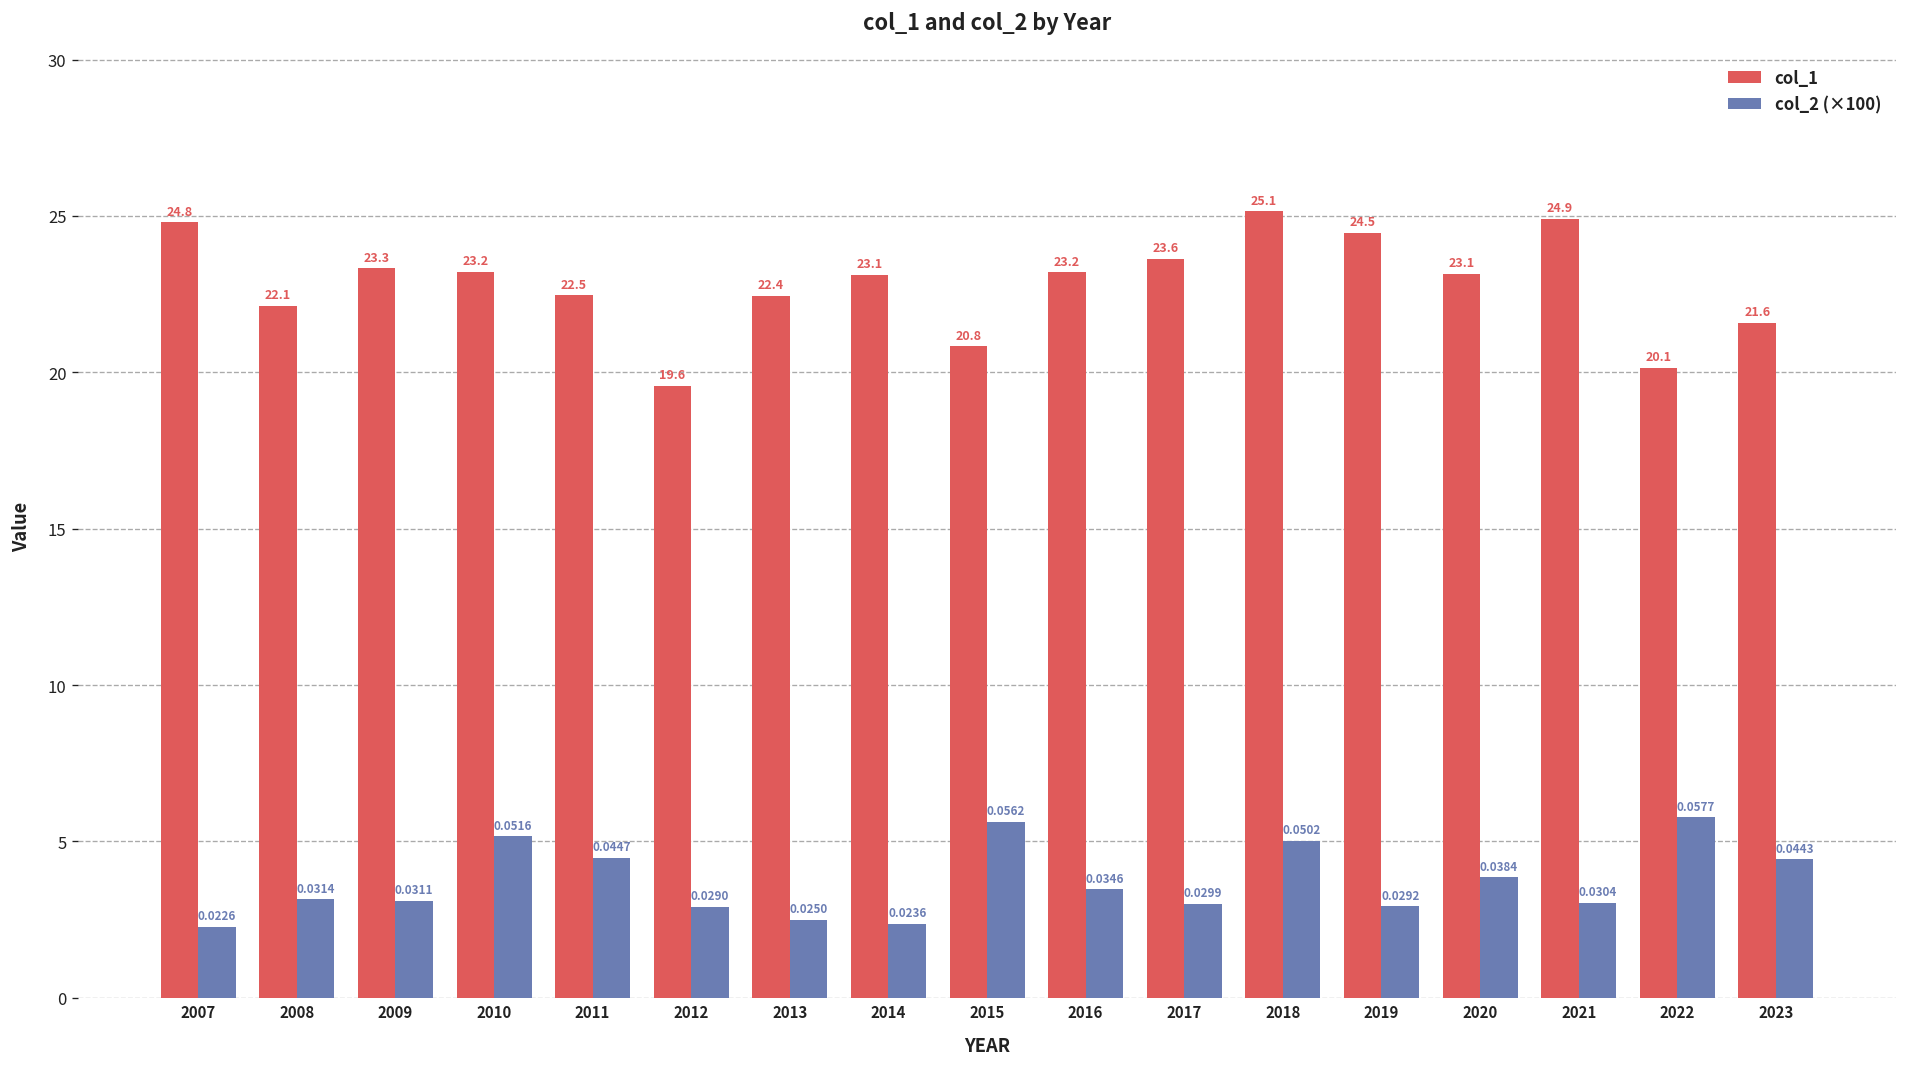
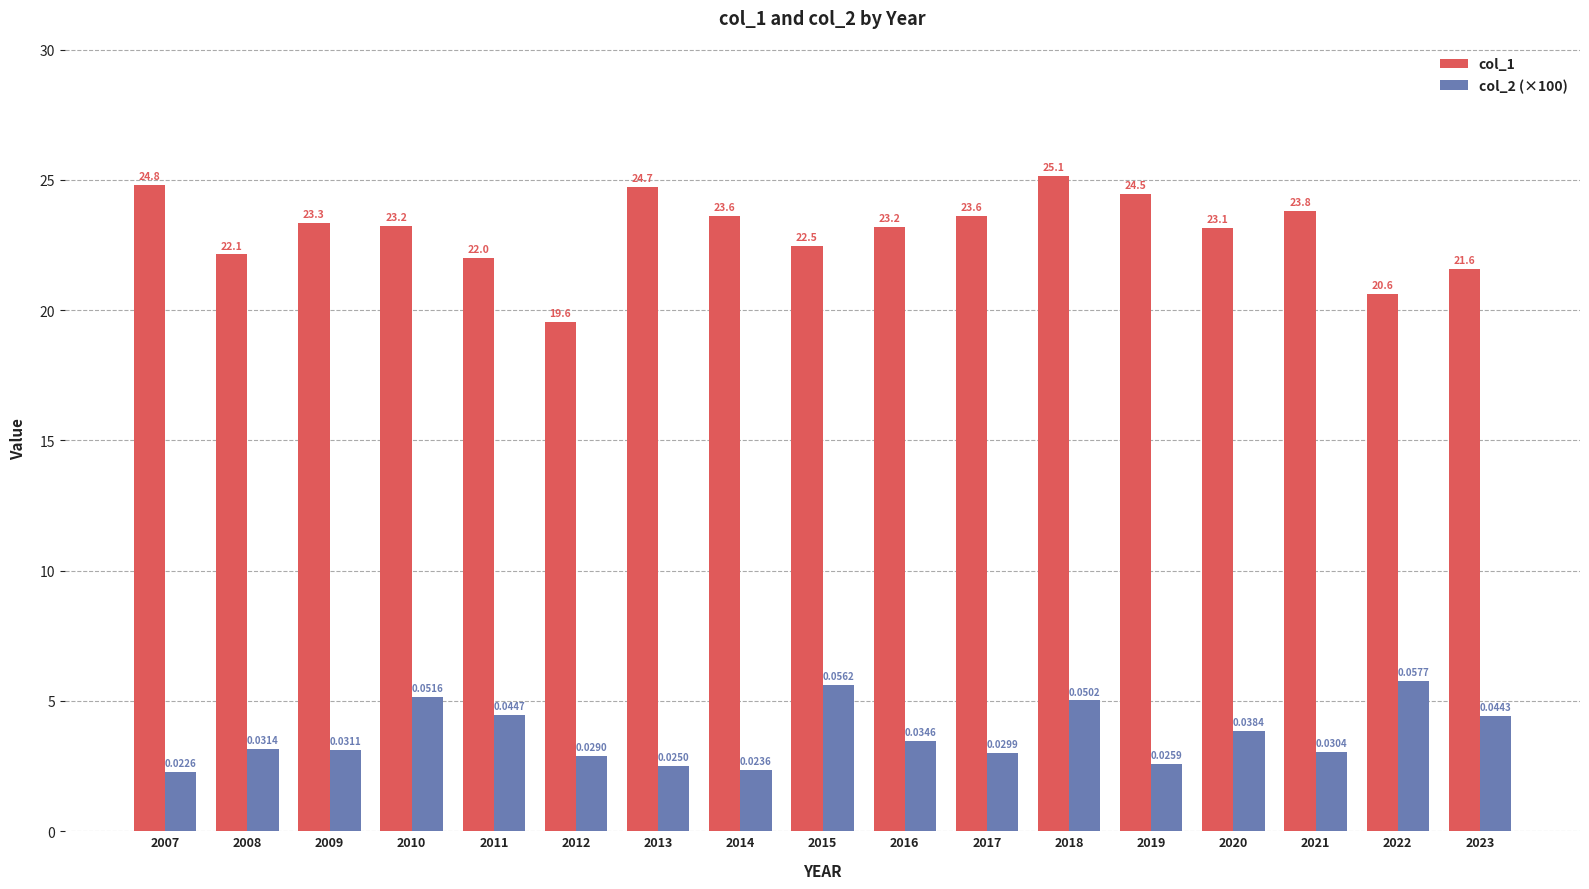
  {
    "col_1": {
      "2007": 24.8,
      "2008": 22.1,
      "2009": 23.3,
      "2010": 23.2,
-     "2011": 22.5,
+     "2011": 22.0,
      "2012": 19.6,
-     "2013": 22.4,
-     "2014": 23.1,
-     "2015": 20.8,
+     "2013": 24.7,
+     "2014": 23.6,
+     "2015": 22.5,
      "2016": 23.2,
      "2017": 23.6,
      "2018": 25.1,
      "2019": 24.5,
      "2020": 23.1,
-     "2021": 24.9,
-     "2022": 20.1,
+     "2021": 23.8,
+     "2022": 20.6,
      "2023": 21.6
    },
    "col_2 (×100)": {
-     "2019": 0.0292
+     "2019": 0.0259
    }
  }
